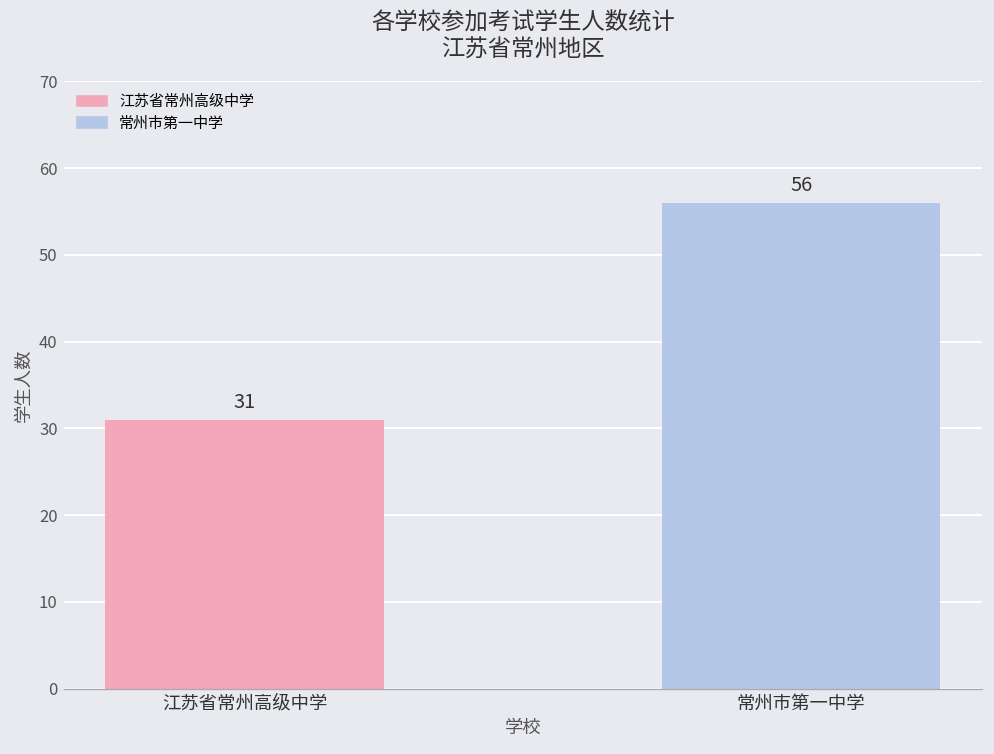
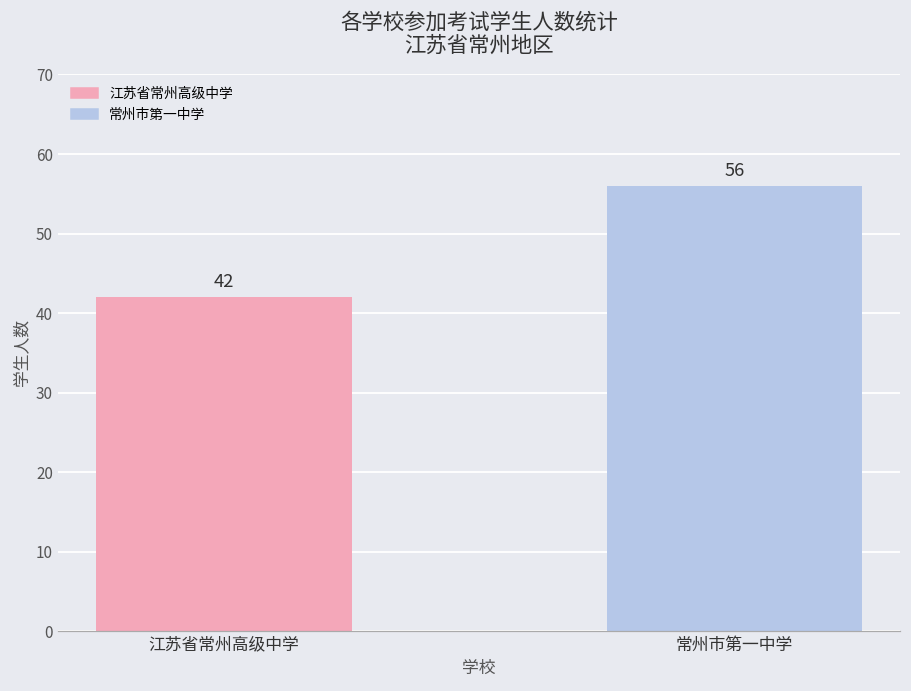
  {
-   "江苏省常州高级中学": 31,
+   "江苏省常州高级中学": 42,
    "常州市第一中学": 56
  }
